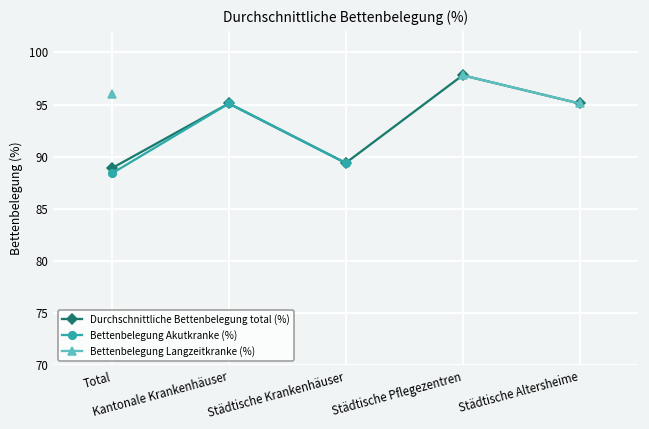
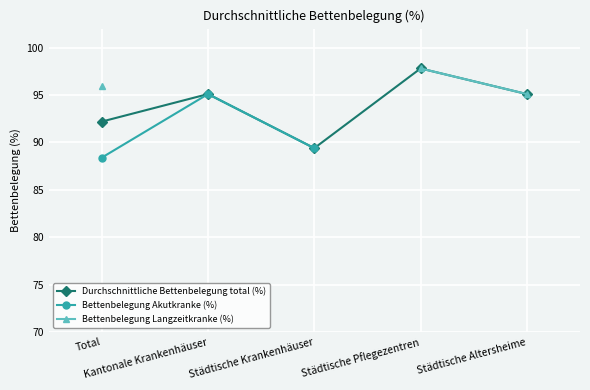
  {
    "Durchschnittliche Bettenbelegung total (%)": {
-     "Total": 89
+     "Total": 92
    }
  }
